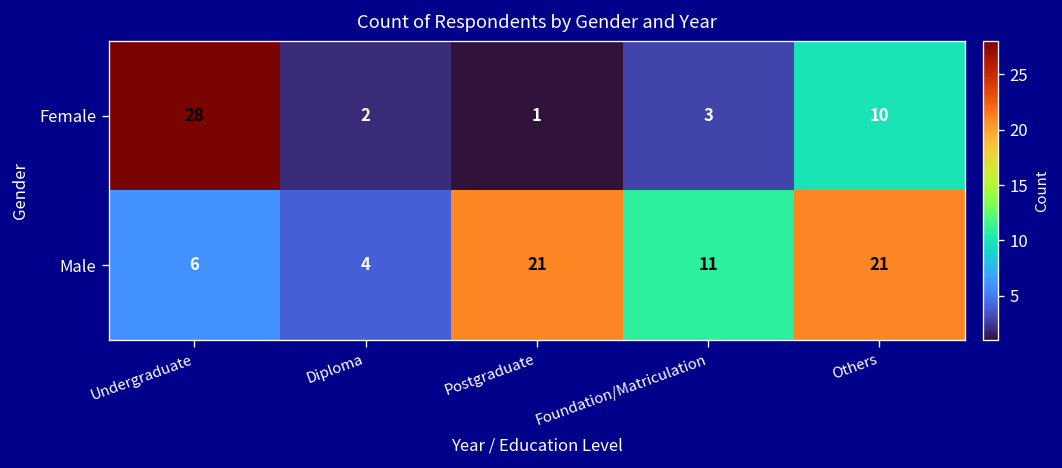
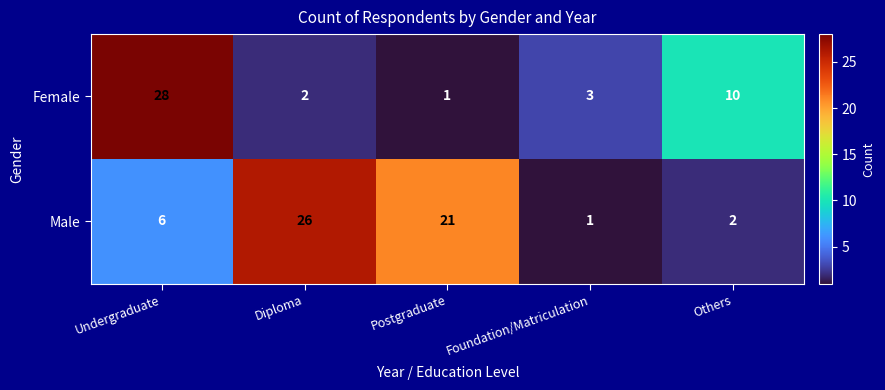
  {
    "Female": {
      "Undergraduate": 28,
      "Diploma": 2,
      "Postgraduate": 1,
      "Foundation/Matriculation": 3,
      "Others": 10
    },
    "Male": {
      "Undergraduate": 6,
-     "Diploma": 4,
+     "Diploma": 26,
      "Postgraduate": 21,
-     "Foundation/Matriculation": 11,
-     "Others": 21
+     "Foundation/Matriculation": 1,
+     "Others": 2
    }
  }
